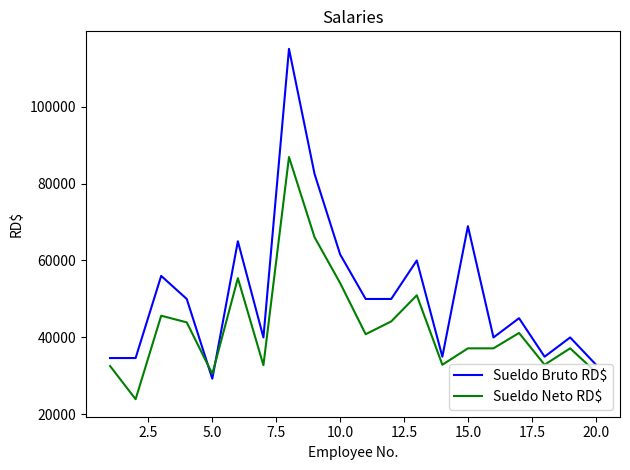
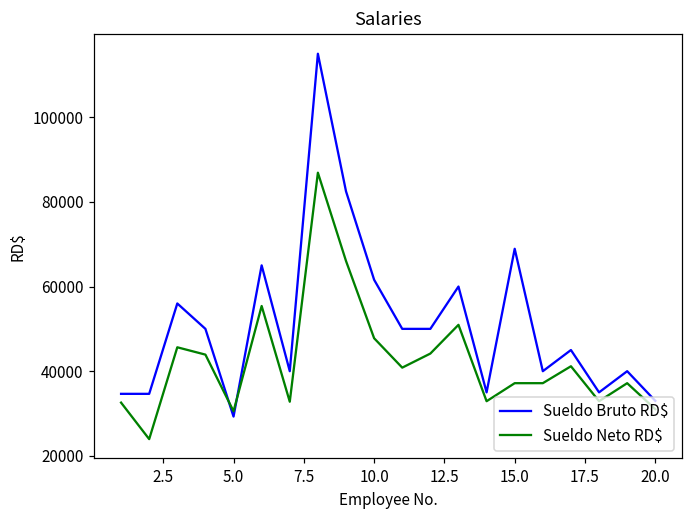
  {
    "Sueldo Bruto RD$": {
      "5.0": 29000,
      "10.0": 62000,
      "15.0": 69000
    },
    "Sueldo Neto RD$": {
      "5.0": 31000,
-     "10.0": 54000,
+     "10.0": 48000,
      "15.0": 37000
    }
  }
